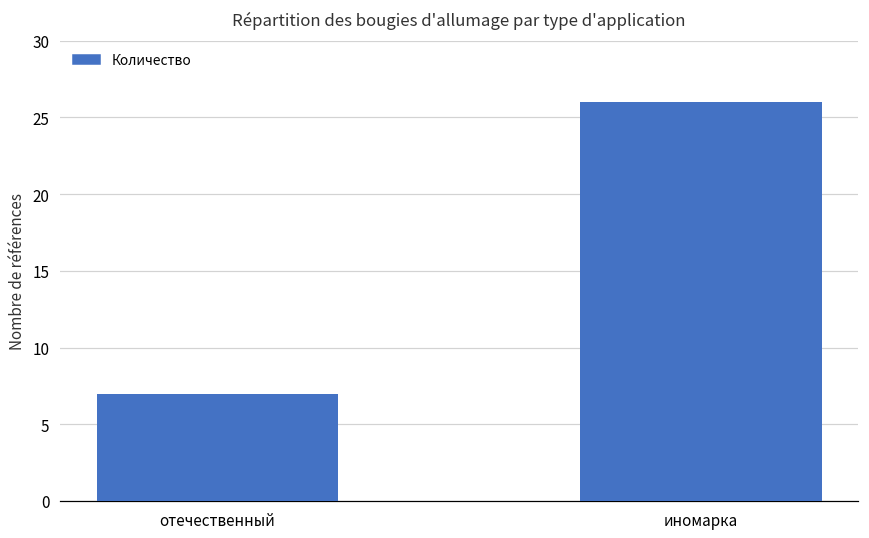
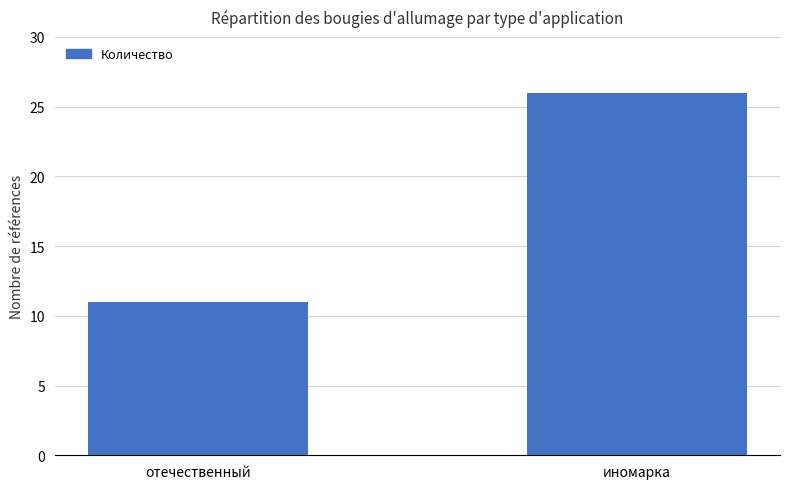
  {
-   "отечественный": 7,
+   "отечественный": 11,
    "иномарка": 26
  }
